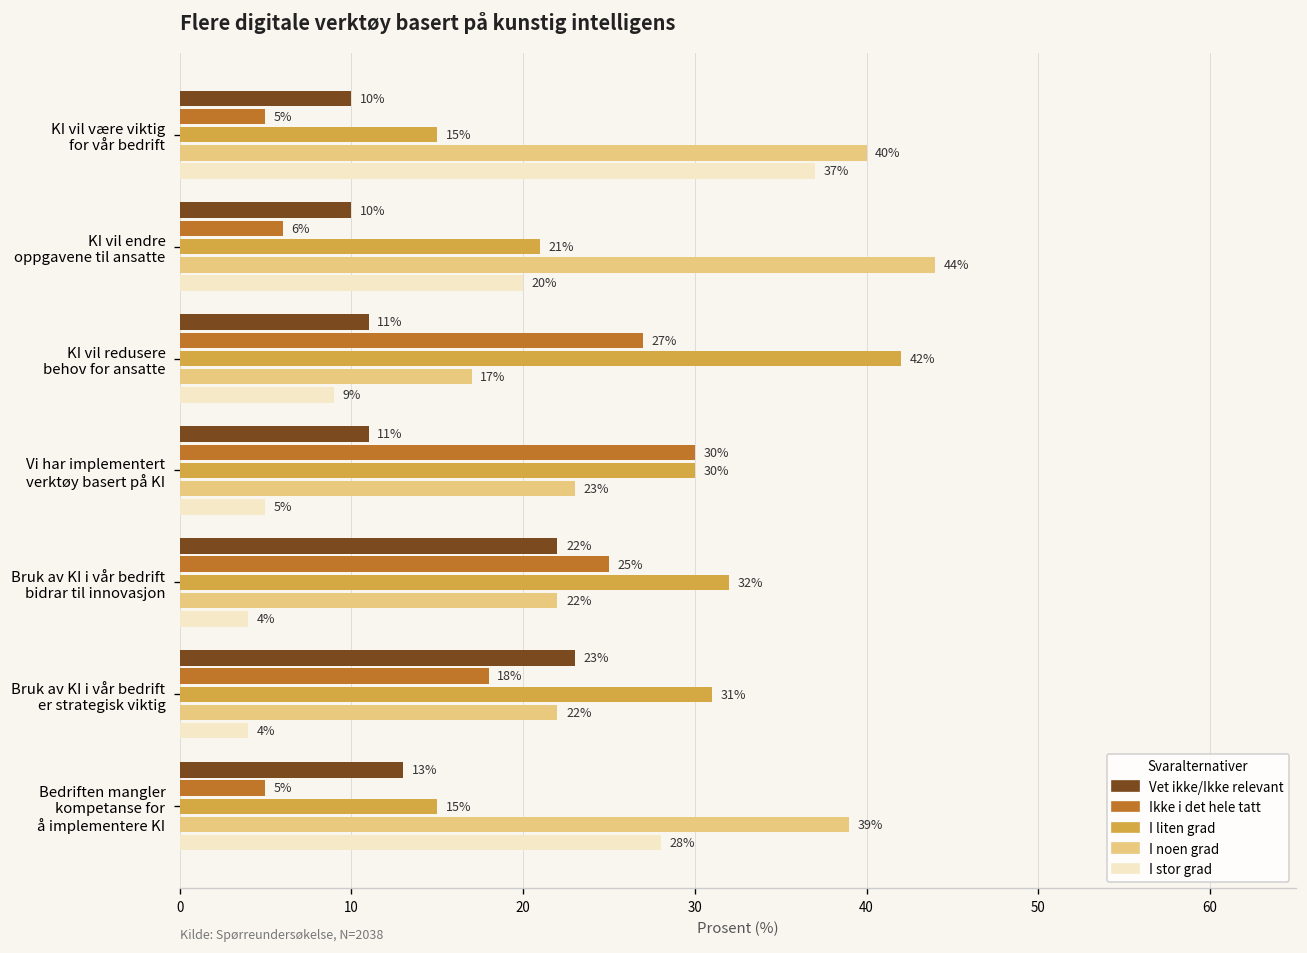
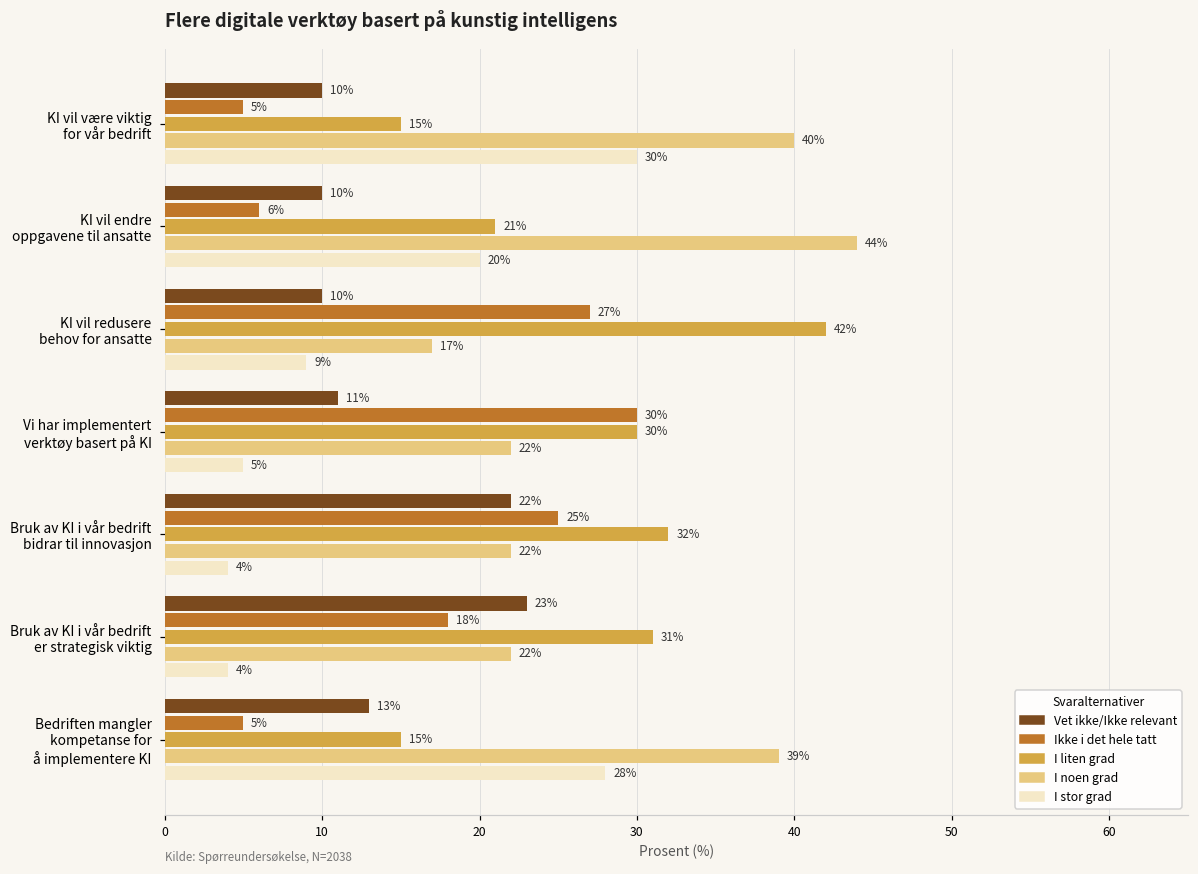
  {
    "Vet ikke/Ikke relevant": {
      "KI vil være viktig for vår bedrift": "10%",
      "KI vil endre oppgavene til ansatte": "10%",
-     "KI vil redusere behov for ansatte": "11%",
+     "KI vil redusere behov for ansatte": "10%",
      "Vi har implementert verktøy basert på KI": "11%",
      "Bruk av KI i vår bedrift bidrar til innovasjon": "22%",
      "Bruk av KI i vår bedrift er strategisk viktig": "23%",
      "Bedriften mangler kompetanse for å implementere KI": "13%"
    },
    "I noen grad": {
      "KI vil være viktig for vår bedrift": "40%",
      "KI vil endre oppgavene til ansatte": "44%",
      "KI vil redusere behov for ansatte": "17%",
-     "Vi har implementert verktøy basert på KI": "23%",
+     "Vi har implementert verktøy basert på KI": "22%",
      "Bruk av KI i vår bedrift bidrar til innovasjon": "22%",
      "Bruk av KI i vår bedrift er strategisk viktig": "22%",
      "Bedriften mangler kompetanse for å implementere KI": "39%"
    },
    "I stor grad": {
-     "KI vil være viktig for vår bedrift": "37%",
+     "KI vil være viktig for vår bedrift": "30%",
      "KI vil endre oppgavene til ansatte": "20%",
      "KI vil redusere behov for ansatte": "9%",
      "Vi har implementert verktøy basert på KI": "5%",
      "Bruk av KI i vår bedrift bidrar til innovasjon": "4%",
      "Bruk av KI i vår bedrift er strategisk viktig": "4%",
      "Bedriften mangler kompetanse for å implementere KI": "28%"
    }
  }
